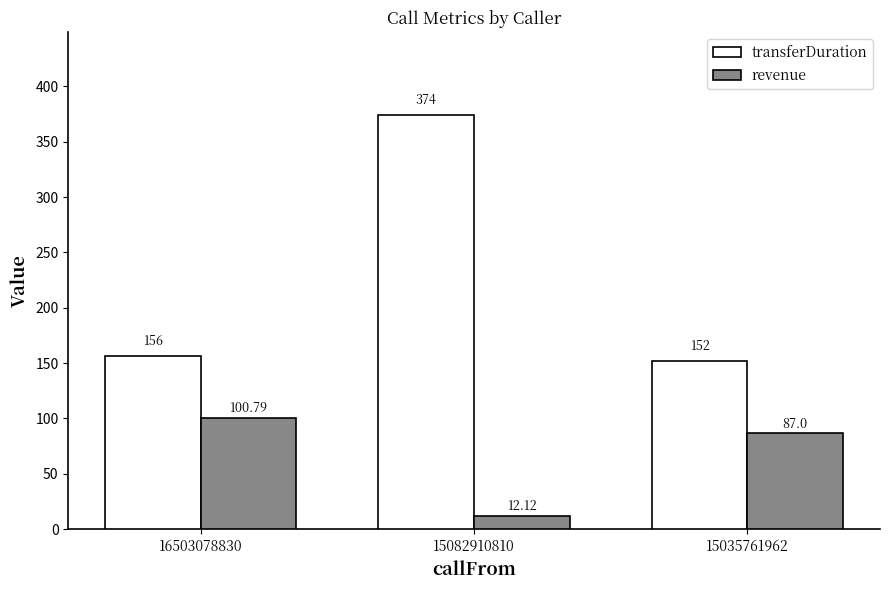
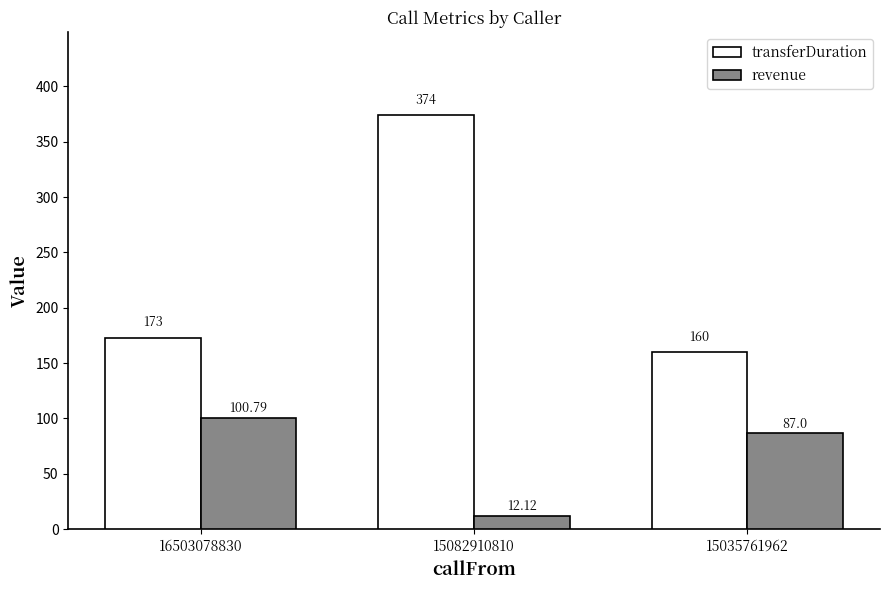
  {
    "transferDuration": {
-     "16503078830": 156,
+     "16503078830": 173,
      "15082910810": 374,
-     "15035761962": 152
+     "15035761962": 160
    },
    "revenue": {
      "16503078830": 100.79,
      "15082910810": 12.12,
      "15035761962": 87.0
    }
  }
